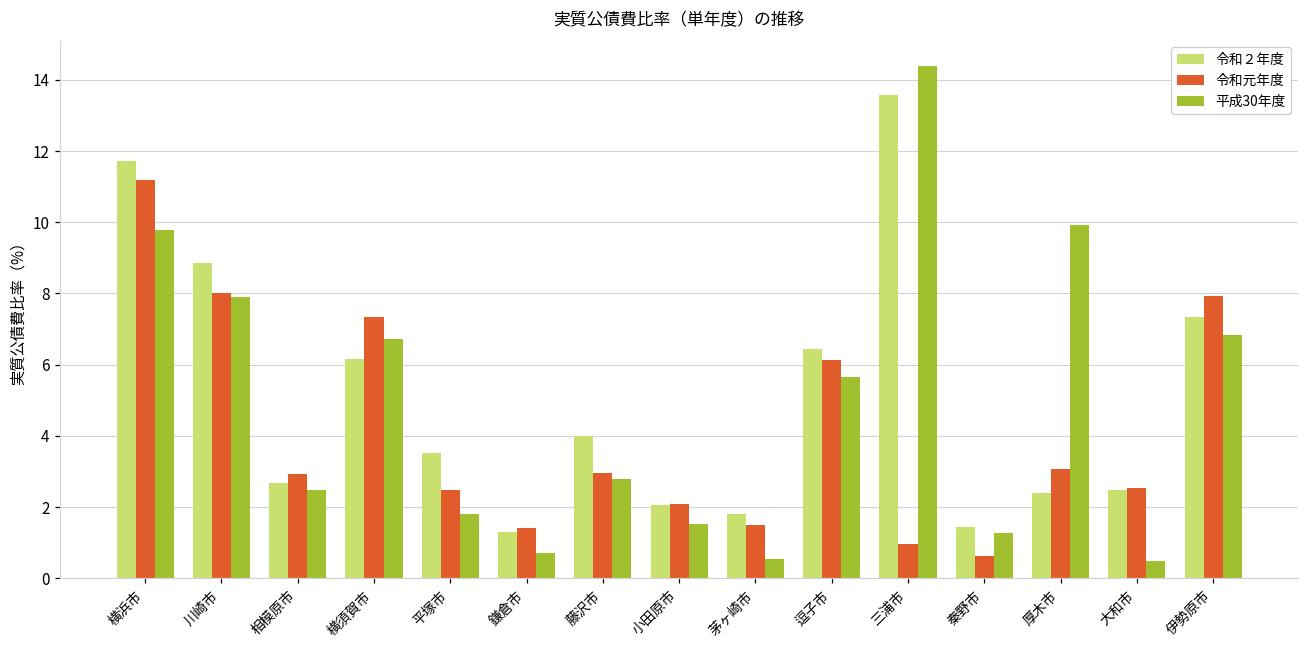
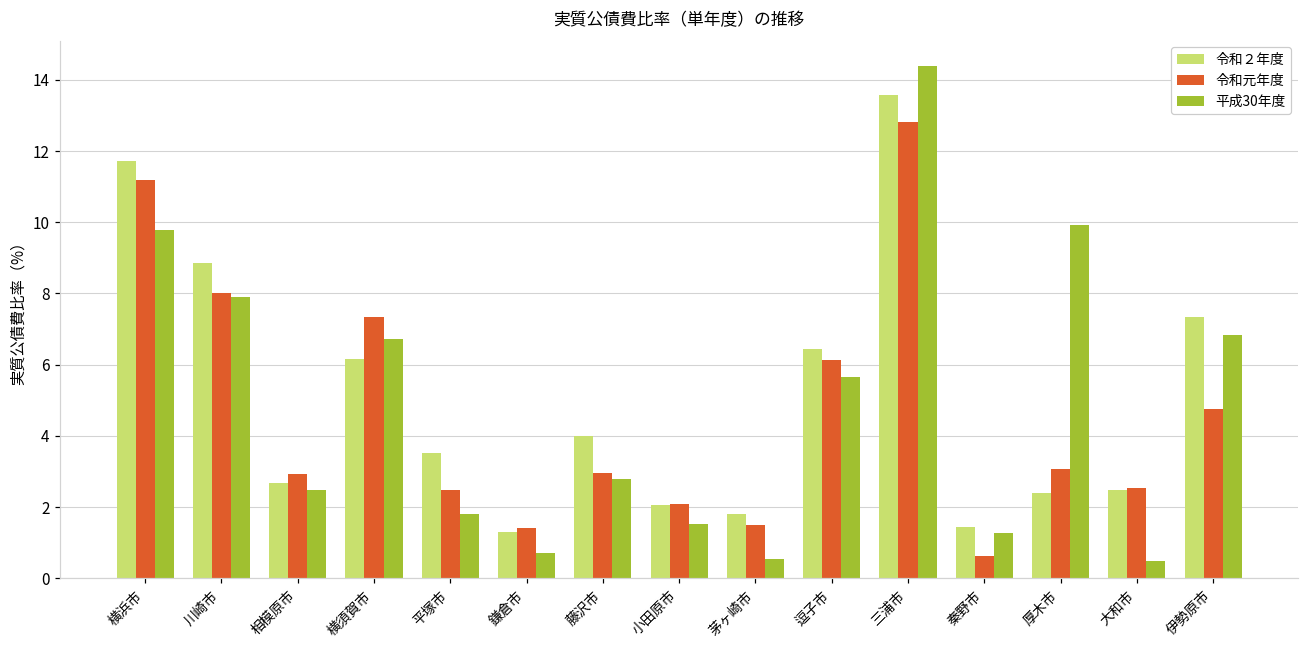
  {
    "令和２年度": {
      "横浜市": 11.7,
      "川崎市": 8.9,
      "相模原市": 2.7,
      "横須賀市": 6.2,
      "平塚市": 3.5,
      "鎌倉市": 1.3,
      "藤沢市": 4.0,
      "小田原市": 2.0,
      "茅ヶ崎市": 1.8,
      "逗子市": 6.4,
      "三浦市": 13.6,
      "秦野市": 1.4,
      "厚木市": 2.4,
      "大和市": 2.5,
      "伊勢原市": 7.3
    },
    "令和元年度": {
      "横浜市": 11.2,
      "川崎市": 8.0,
      "相模原市": 2.9,
      "横須賀市": 7.3,
      "平塚市": 2.5,
      "鎌倉市": 1.4,
      "藤沢市": 2.9,
      "小田原市": 2.1,
      "茅ヶ崎市": 1.5,
      "逗子市": 6.1,
-     "三浦市": 1.0,
+     "三浦市": 12.8,
      "秦野市": 0.6,
      "厚木市": 3.1,
      "大和市": 2.5,
-     "伊勢原市": 7.9
+     "伊勢原市": 4.8
    },
    "平成30年度": {
      "横浜市": 9.8,
      "川崎市": 7.9,
      "相模原市": 2.5,
      "横須賀市": 6.7,
      "平塚市": 1.8,
      "鎌倉市": 0.7,
      "藤沢市": 2.8,
      "小田原市": 1.5,
      "茅ヶ崎市": 0.6,
      "逗子市": 5.6,
      "三浦市": 14.4,
      "秦野市": 1.3,
      "厚木市": 9.9,
      "大和市": 0.5,
      "伊勢原市": 6.8
    }
  }
